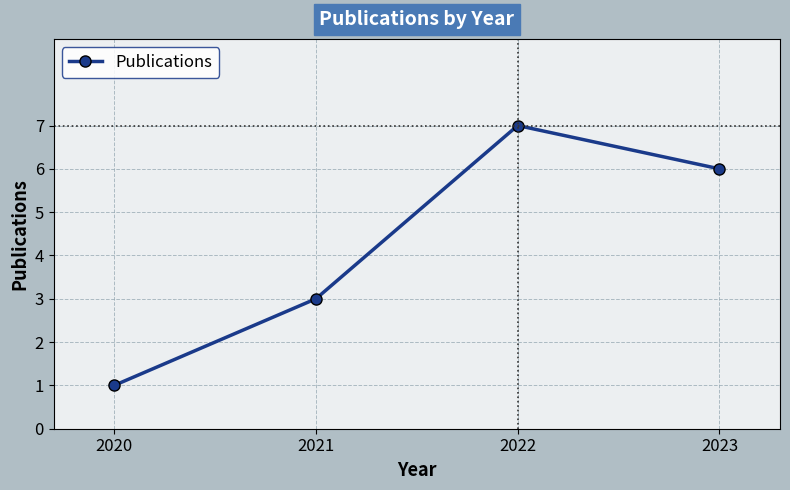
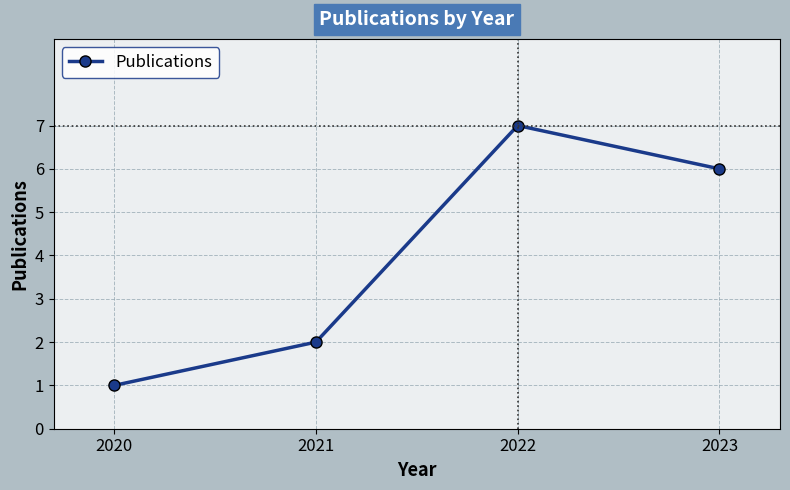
  {
    "2020": 1,
-   "2021": 3,
+   "2021": 2,
    "2022": 7,
    "2023": 6
  }
